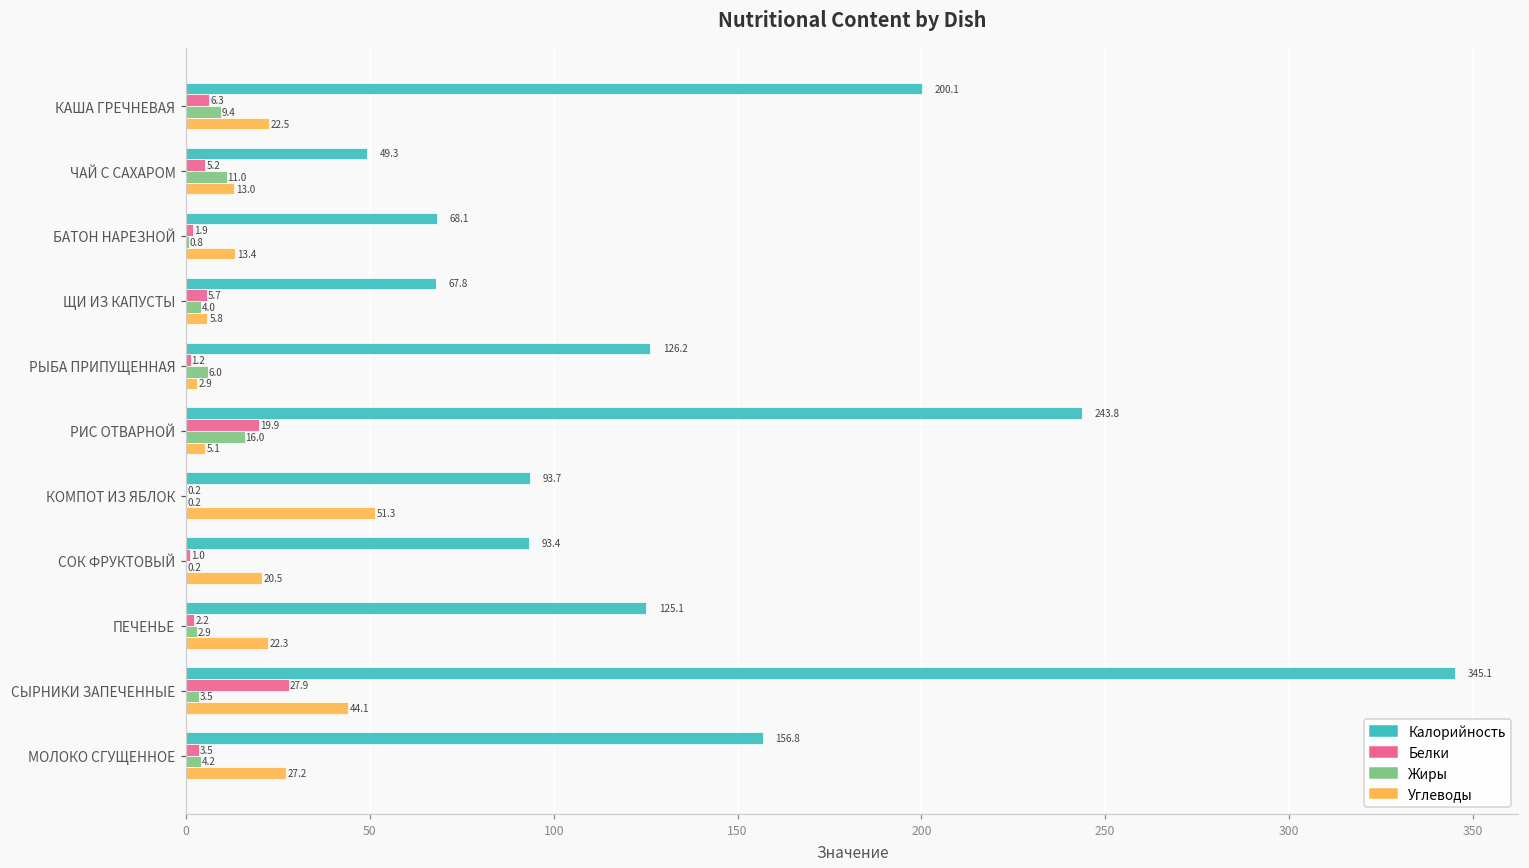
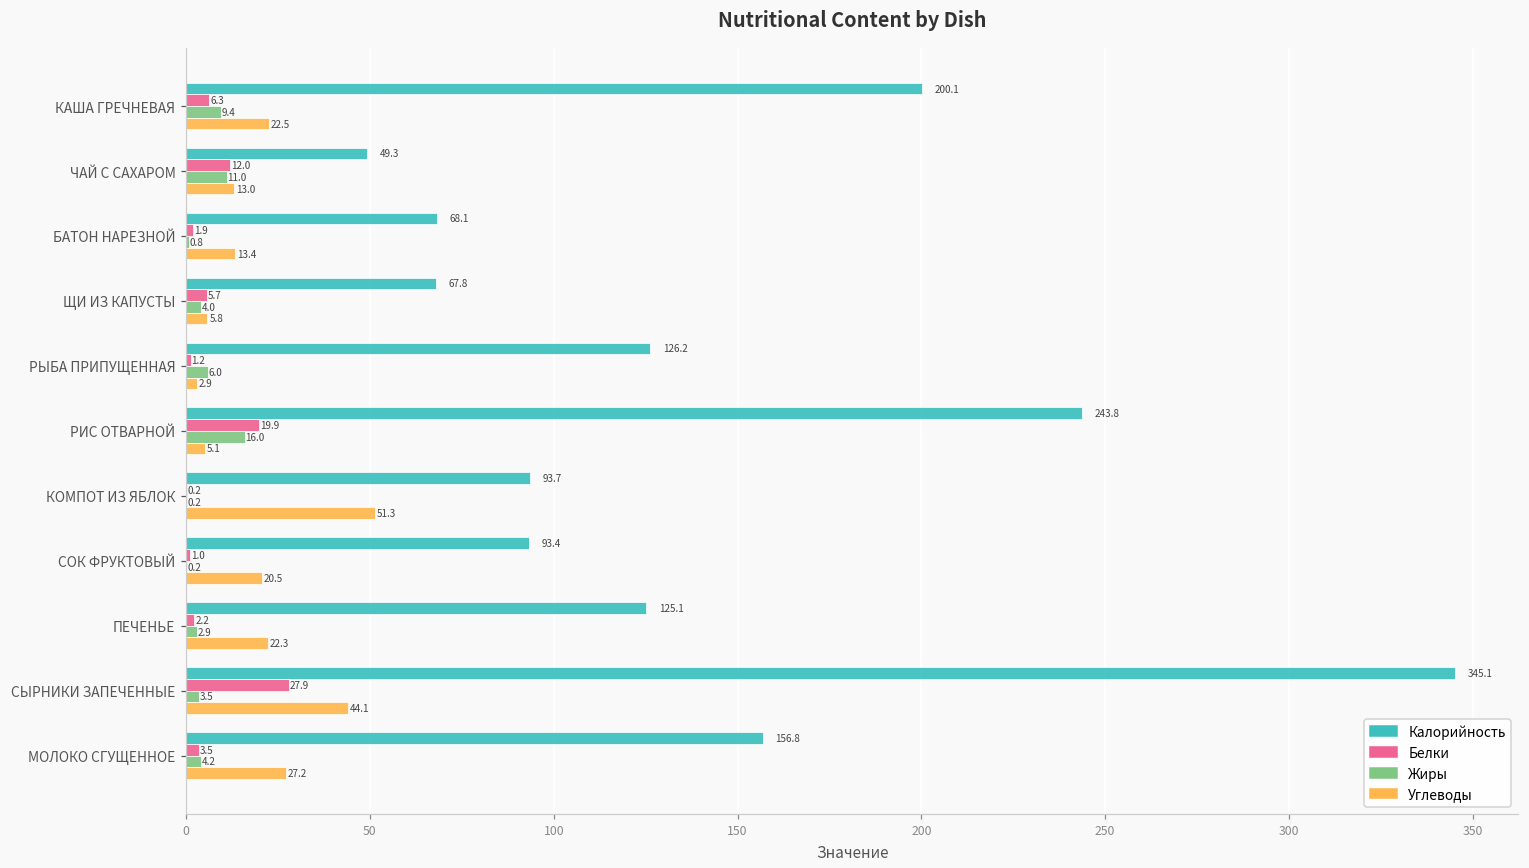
  {
    "Калорийность": {
      "КАША ГРЕЧНЕВАЯ": 200.1,
      "ЧАЙ С САХАРОМ": 49.3,
      "БАТОН НАРЕЗНОЙ": 68.1,
      "ЩИ ИЗ КАПУСТЫ": 67.8,
      "РЫБА ПРИПУЩЕННАЯ": 126.2,
      "РИС ОТВАРНОЙ": 243.8,
      "КОМПОТ ИЗ ЯБЛОК": 93.7,
      "СОК ФРУКТОВЫЙ": 93.4,
      "ПЕЧЕНЬЕ": 125.1,
      "СЫРНИКИ ЗАПЕЧЕННЫЕ": 345.1,
      "МОЛОКО СГУЩЕННОЕ": 156.8
    },
    "Белки": {
      "КАША ГРЕЧНЕВАЯ": 6.3,
-     "ЧАЙ С САХАРОМ": 5.2,
+     "ЧАЙ С САХАРОМ": 12.0,
      "БАТОН НАРЕЗНОЙ": 1.9,
      "ЩИ ИЗ КАПУСТЫ": 5.7,
      "РЫБА ПРИПУЩЕННАЯ": 1.2,
      "РИС ОТВАРНОЙ": 19.9,
      "КОМПОТ ИЗ ЯБЛОК": 0.2,
      "СОК ФРУКТОВЫЙ": 1.0,
      "ПЕЧЕНЬЕ": 2.2,
      "СЫРНИКИ ЗАПЕЧЕННЫЕ": 27.9,
      "МОЛОКО СГУЩЕННОЕ": 3.5
    },
    "Жиры": {
      "КАША ГРЕЧНЕВАЯ": 9.4,
      "ЧАЙ С САХАРОМ": 11.0,
      "БАТОН НАРЕЗНОЙ": 0.8,
      "ЩИ ИЗ КАПУСТЫ": 4.0,
      "РЫБА ПРИПУЩЕННАЯ": 6.0,
      "РИС ОТВАРНОЙ": 16.0,
      "КОМПОТ ИЗ ЯБЛОК": 0.2,
      "СОК ФРУКТОВЫЙ": 0.2,
      "ПЕЧЕНЬЕ": 2.9,
      "СЫРНИКИ ЗАПЕЧЕННЫЕ": 3.5,
      "МОЛОКО СГУЩЕННОЕ": 4.2
    },
    "Углеводы": {
      "КАША ГРЕЧНЕВАЯ": 22.5,
      "ЧАЙ С САХАРОМ": 13.0,
      "БАТОН НАРЕЗНОЙ": 13.4,
      "ЩИ ИЗ КАПУСТЫ": 5.8,
      "РЫБА ПРИПУЩЕННАЯ": 2.9,
      "РИС ОТВАРНОЙ": 5.1,
      "КОМПОТ ИЗ ЯБЛОК": 51.3,
      "СОК ФРУКТОВЫЙ": 20.5,
      "ПЕЧЕНЬЕ": 22.3,
      "СЫРНИКИ ЗАПЕЧЕННЫЕ": 44.1,
      "МОЛОКО СГУЩЕННОЕ": 27.2
    }
  }
